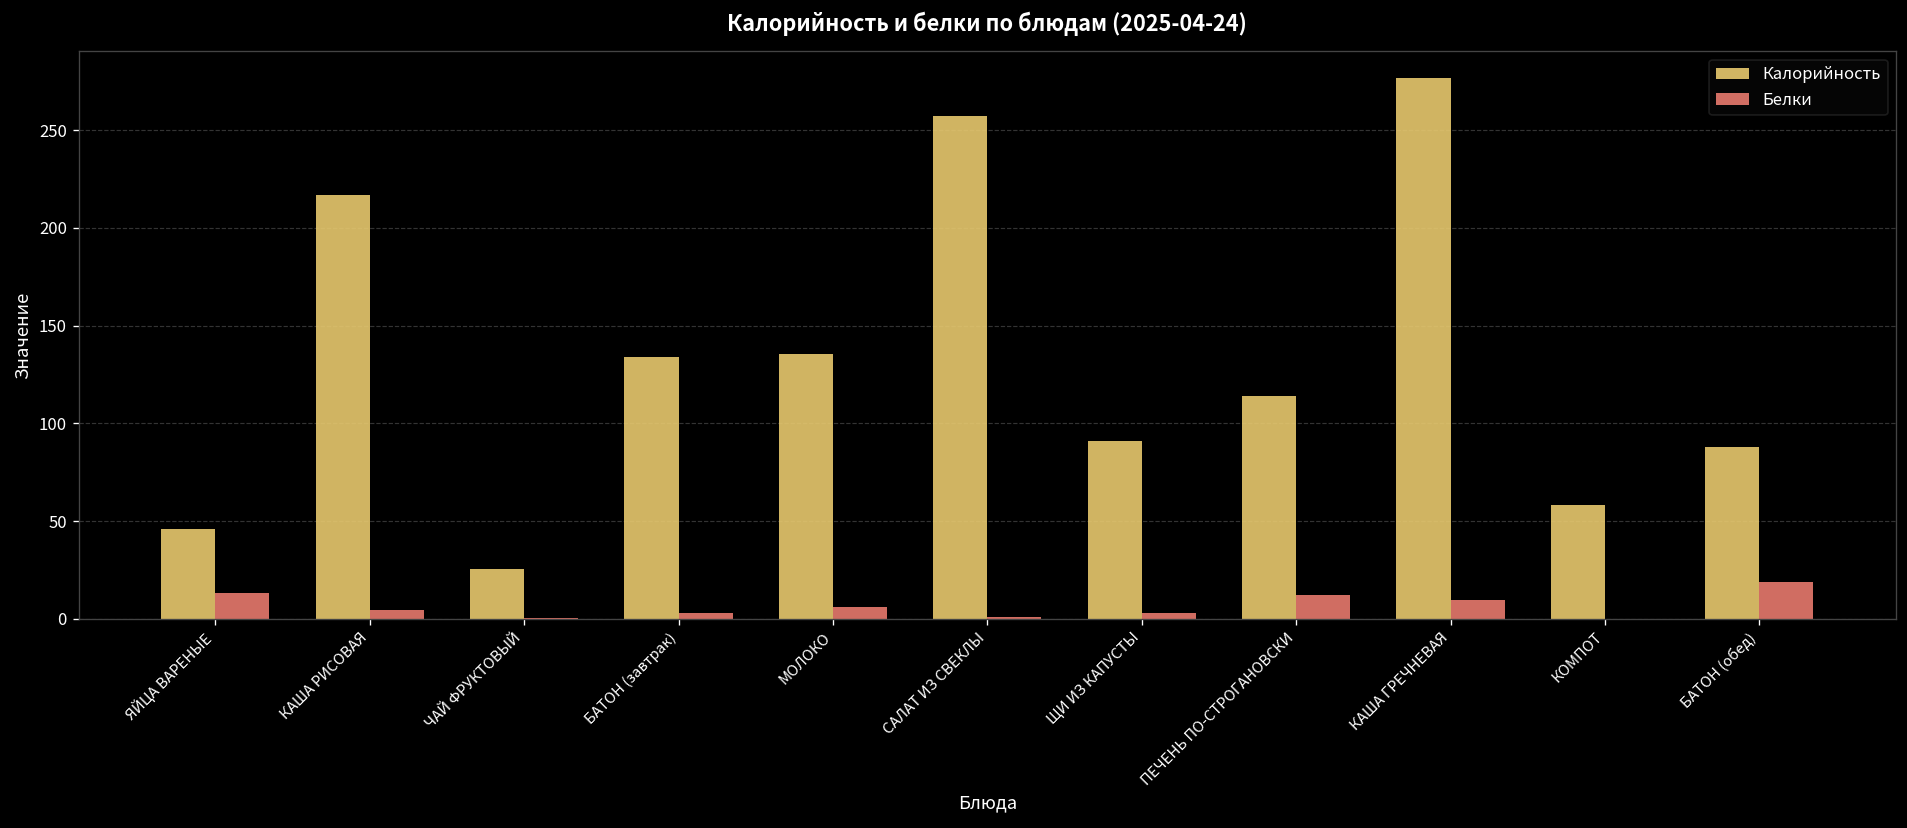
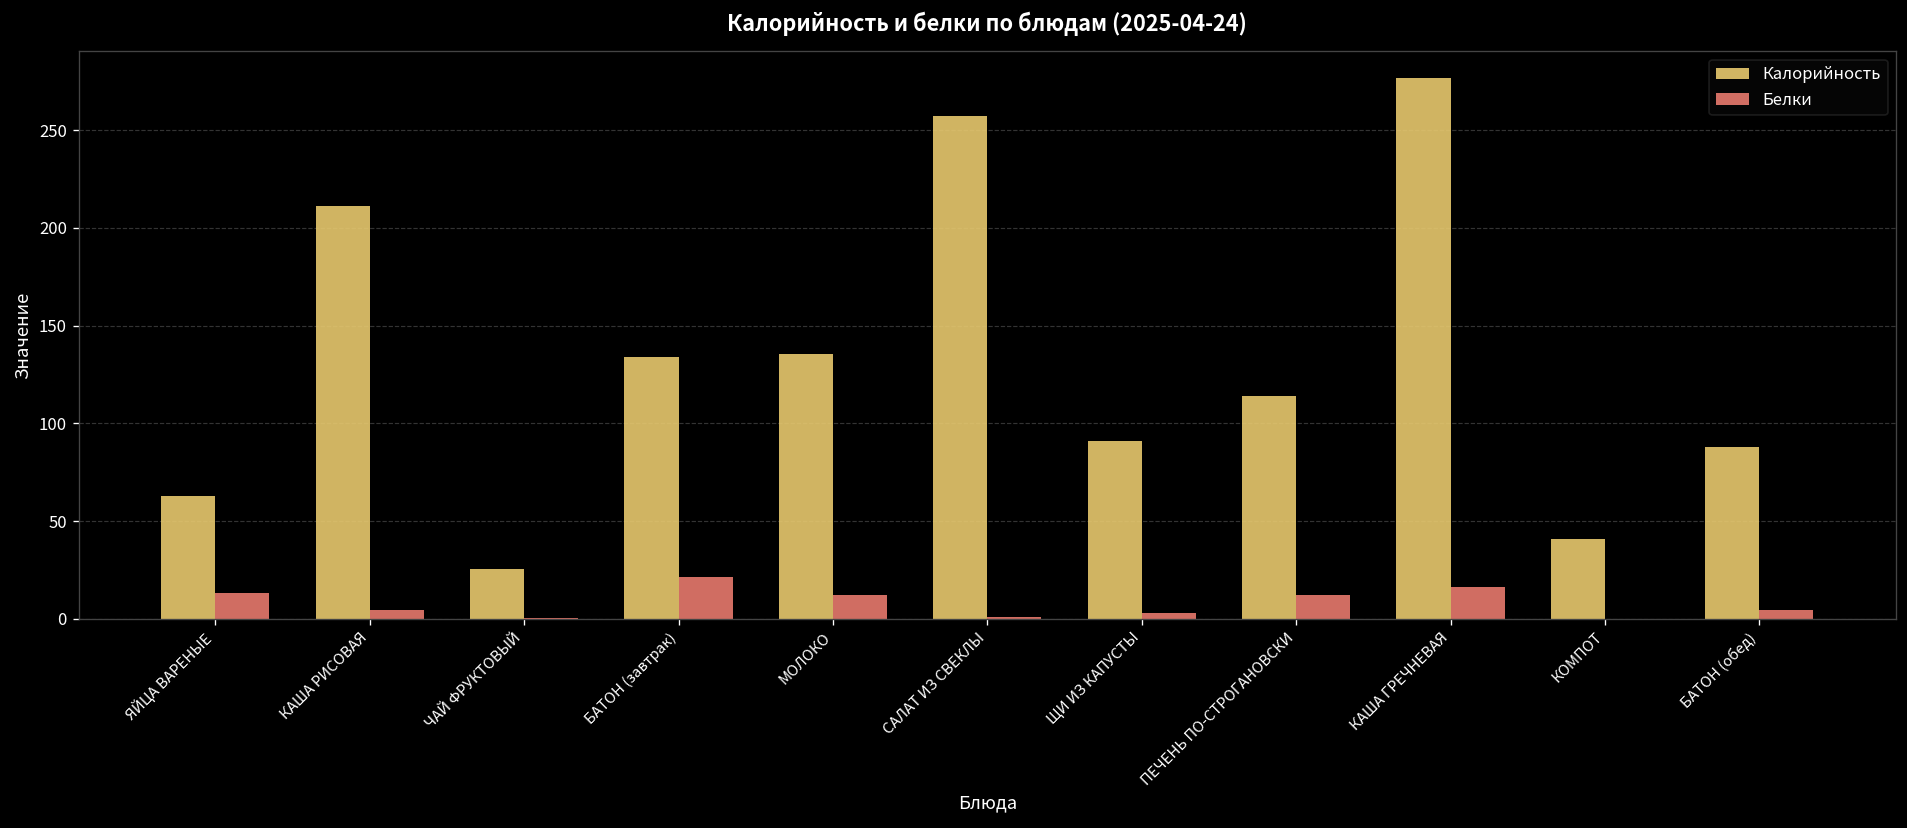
  {
    "Калорийность": {
-     "ЯЙЦА ВАРЕНЫЕ": 46,
-     "КАША РИСОВАЯ": 217,
+     "ЯЙЦА ВАРЕНЫЕ": 63,
+     "КАША РИСОВАЯ": 211,
      "ЧАЙ ФРУКТОВЫЙ": 26,
      "БАТОН (завтрак)": 134,
      "МОЛОКО": 136,
      "САЛАТ ИЗ СВЕКЛЫ": 257,
      "ЩИ ИЗ КАПУСТЫ": 91,
      "ПЕЧЕНЬ ПО-СТРОГАНОВСКИ": 114,
      "КАША ГРЕЧНЕВАЯ": 277,
-     "КОМПОТ": 58,
+     "КОМПОТ": 41,
      "БАТОН (обед)": 88
    },
    "Белки": {
      "ЯЙЦА ВАРЕНЫЕ": 13,
      "КАША РИСОВАЯ": 5,
-     "БАТОН (завтрак)": 3,
-     "МОЛОКО": 6,
+     "БАТОН (завтрак)": 22,
+     "МОЛОКО": 12,
      "ЩИ ИЗ КАПУСТЫ": 3,
      "ПЕЧЕНЬ ПО-СТРОГАНОВСКИ": 12,
-     "КАША ГРЕЧНЕВАЯ": 10,
+     "КАША ГРЕЧНЕВАЯ": 16,
      "КОМПОТ": 0,
-     "БАТОН (обед)": 19
+     "БАТОН (обед)": 5
    }
  }
